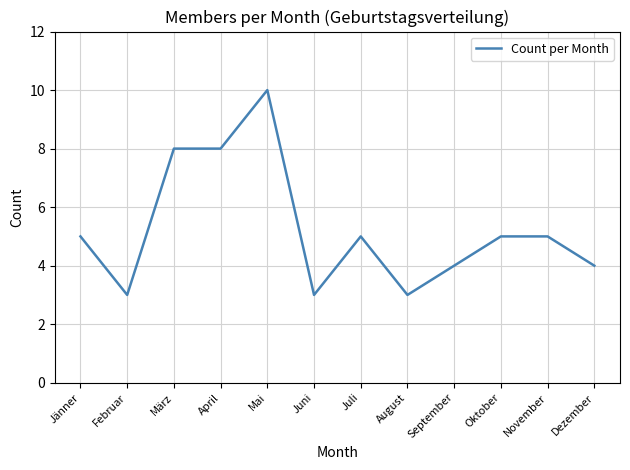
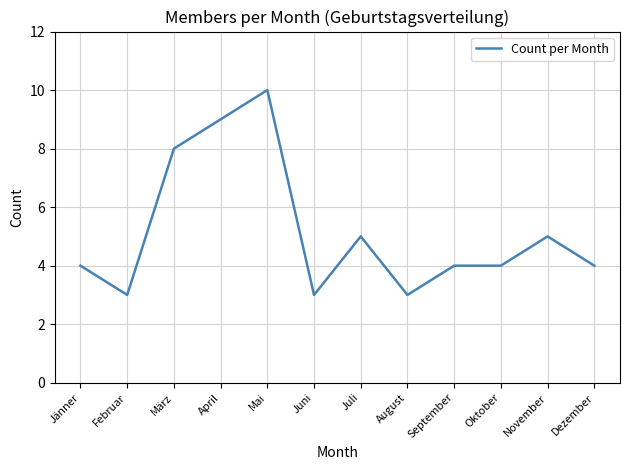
  {
-   "Jänner": 5,
+   "Jänner": 4,
    "Februar": 3,
    "März": 8,
-   "April": 8,
+   "April": 9,
    "Mai": 10,
    "Juni": 3,
    "Juli": 5,
    "August": 3,
    "September": 4,
-   "Oktober": 5,
+   "Oktober": 4,
    "November": 5,
    "Dezember": 4
  }
